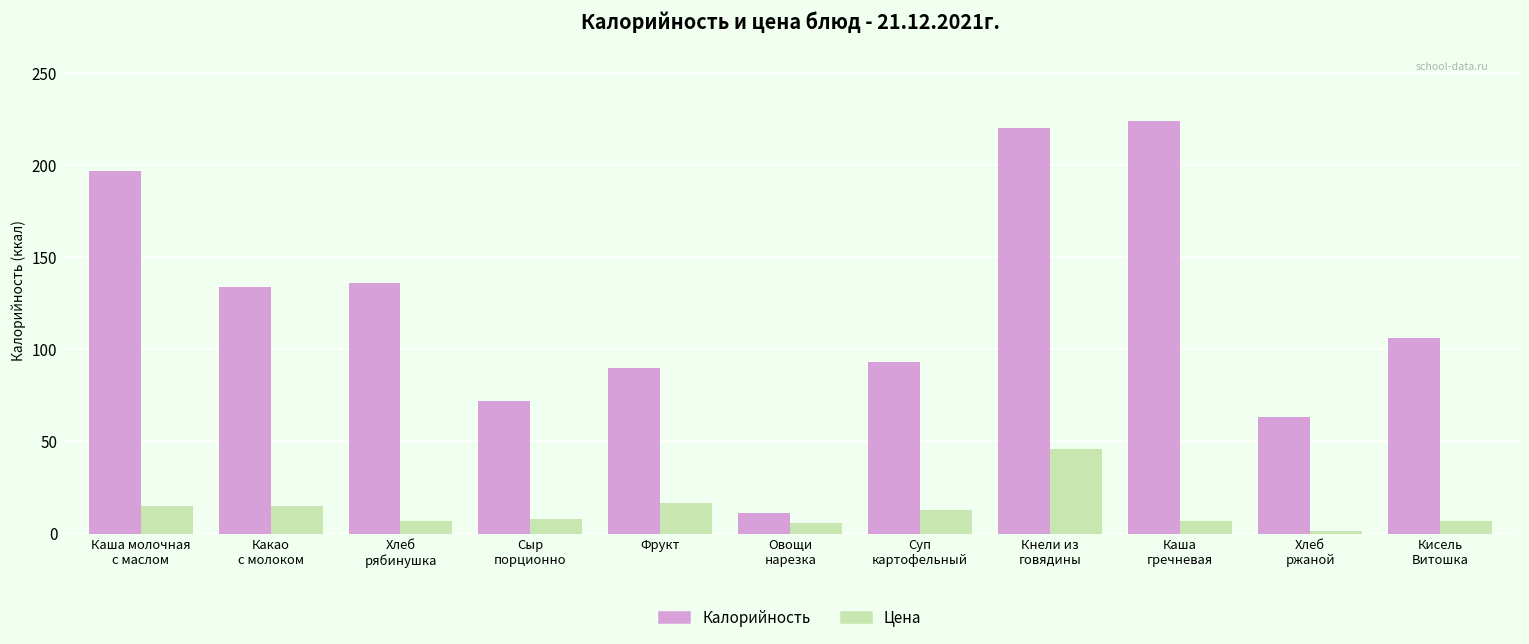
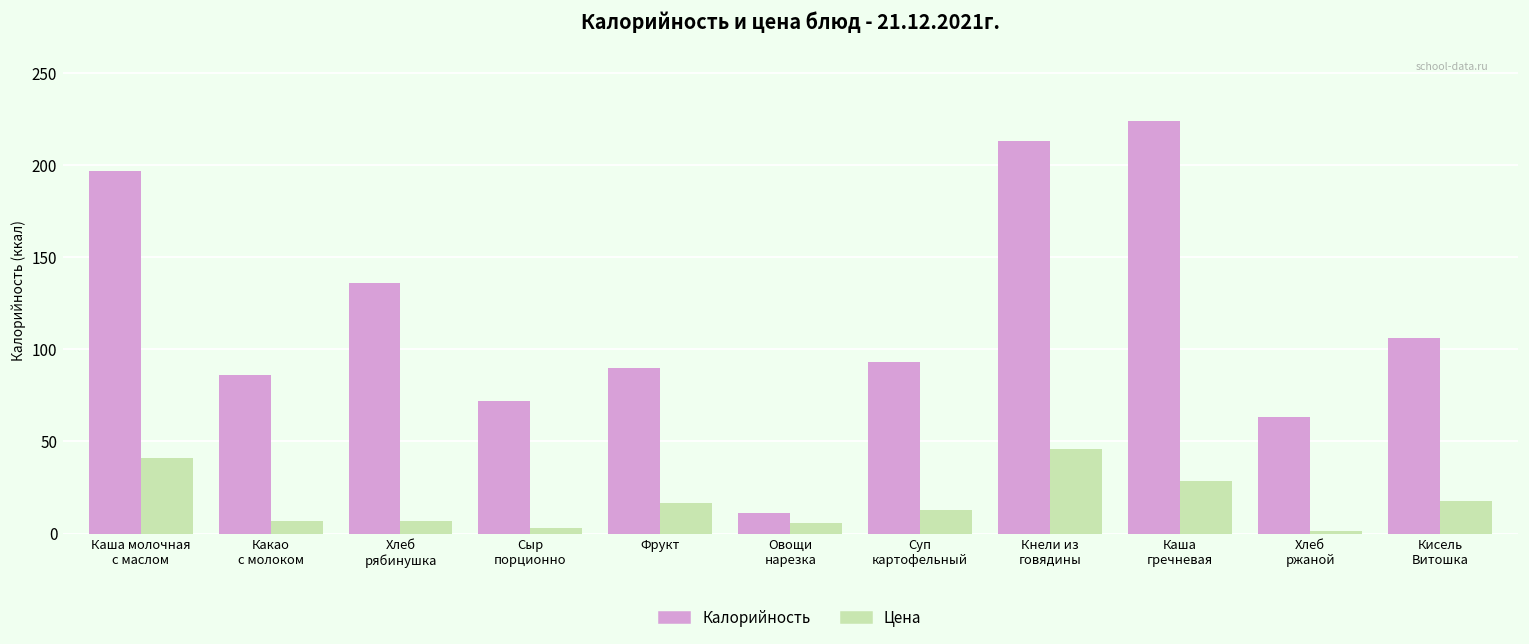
  {
    "Калорийность": {
      "Каша молочная с маслом": 197,
-     "Какао с молоком": 134,
+     "Какао с молоком": 86,
      "Хлеб рябинушка": 136,
      "Сыр порционно": 72,
      "Фрукт": 90,
      "Овощи нарезка": 11,
      "Суп картофельный": 93,
-     "Кнели из говядины": 220,
+     "Кнели из говядины": 213,
      "Каша гречневая": 224,
      "Хлеб ржаной": 63,
      "Кисель Витошка": 106
    },
    "Цена": {
-     "Каша молочная с маслом": 15,
-     "Какао с молоком": 15,
+     "Каша молочная с маслом": 41,
+     "Какао с молоком": 7,
      "Хлеб рябинушка": 7,
-     "Сыр порционно": 8,
+     "Сыр порционно": 3,
      "Фрукт": 17,
      "Овощи нарезка": 6,
      "Суп картофельный": 13,
      "Кнели из говядины": 46,
-     "Каша гречневая": 7,
+     "Каша гречневая": 29,
      "Хлеб ржаной": 2,
-     "Кисель Витошка": 7
+     "Кисель Витошка": 18
    }
  }
